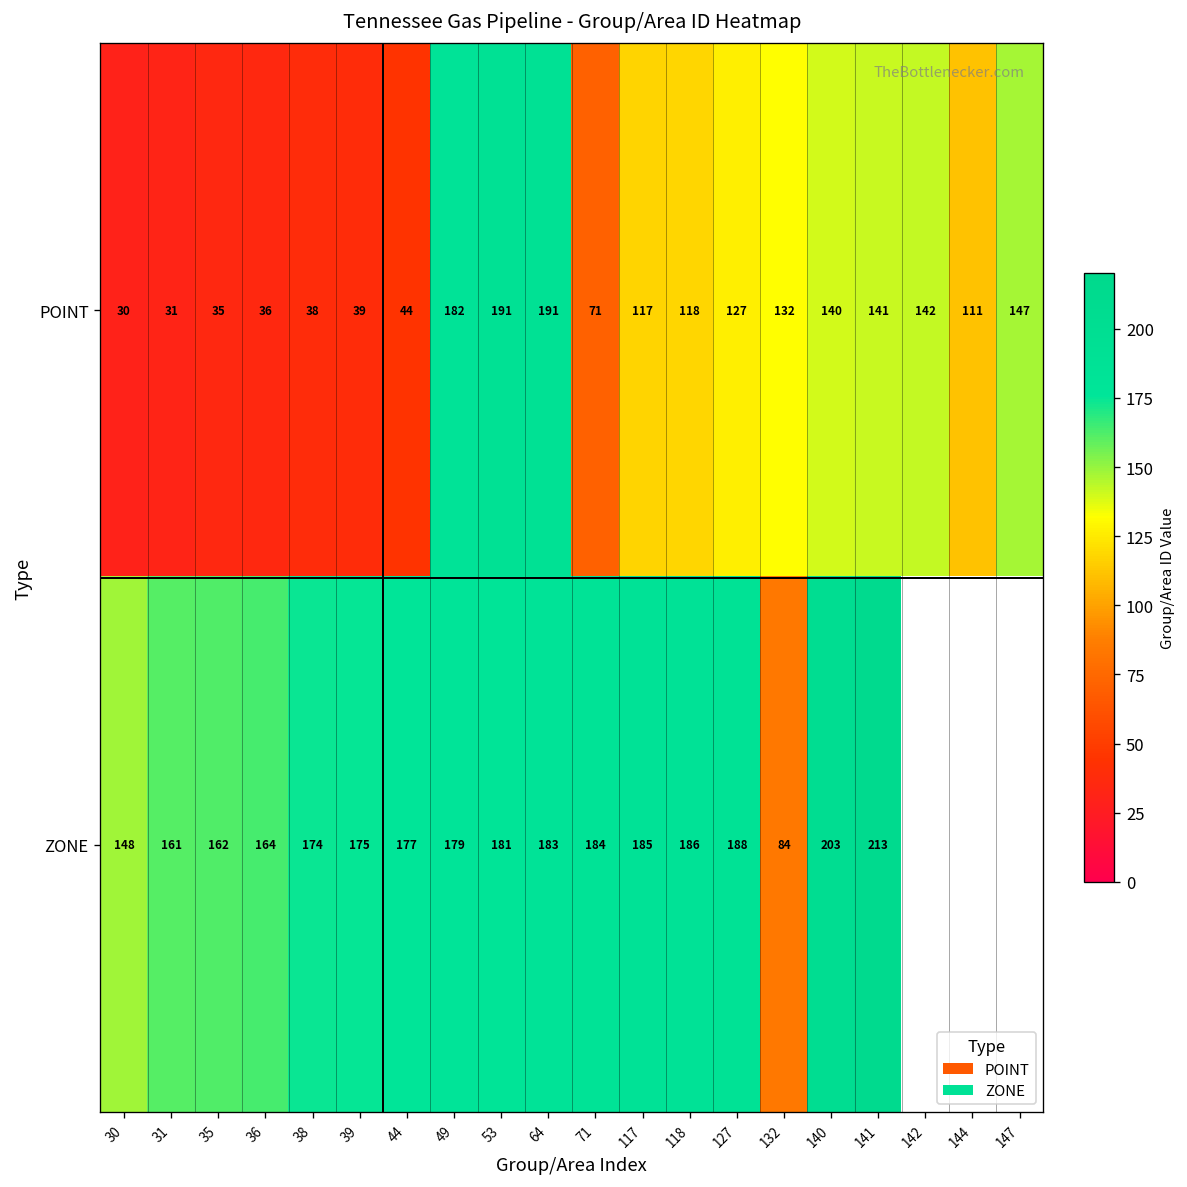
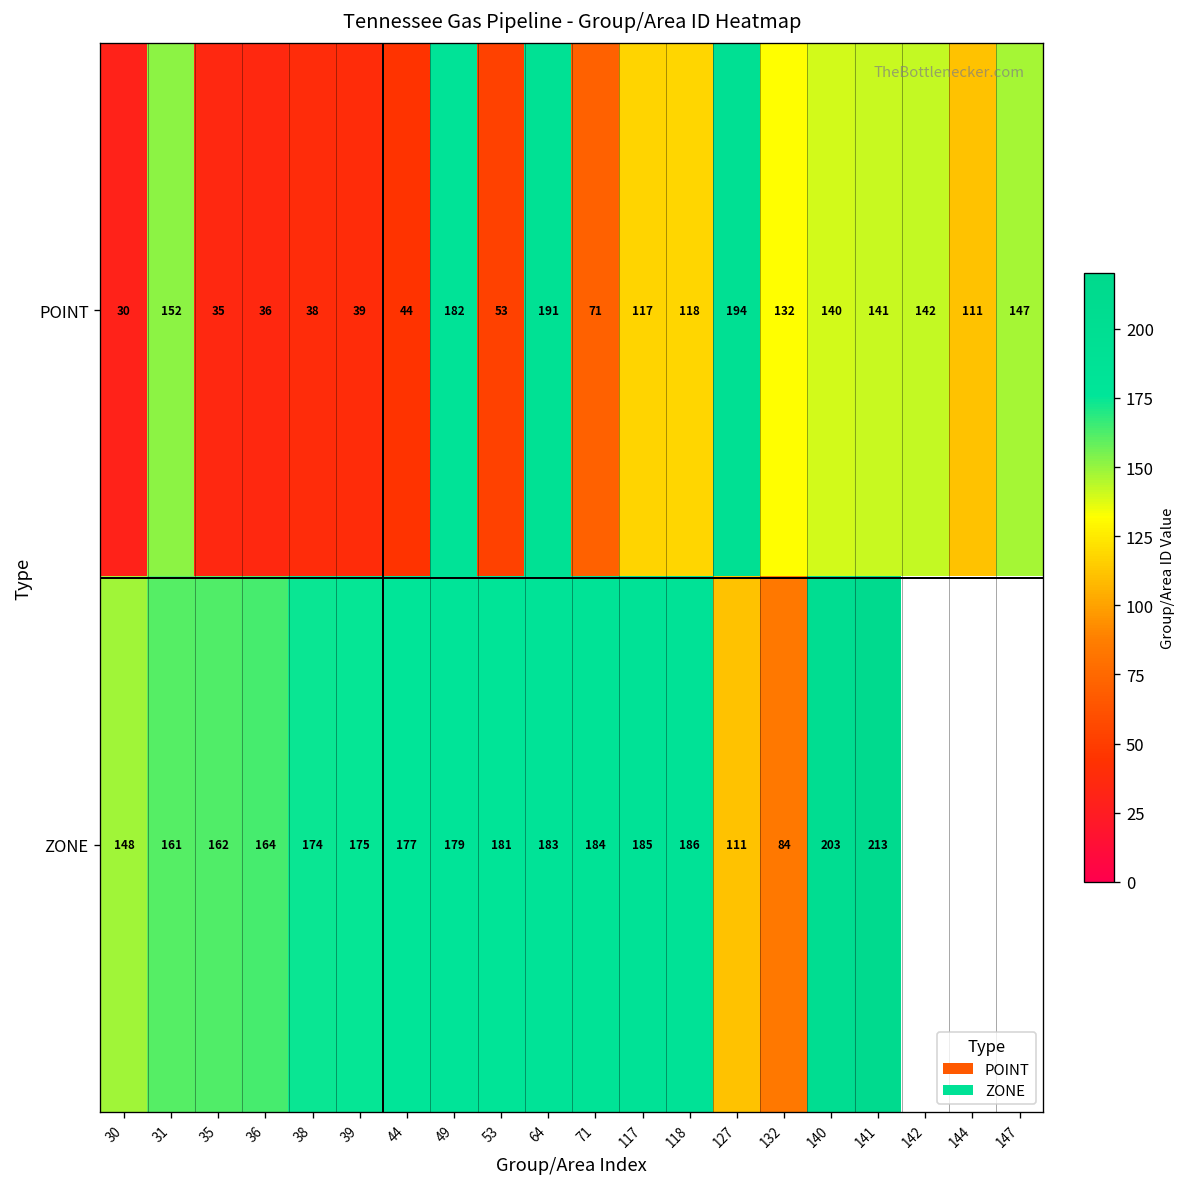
  {
    "POINT": {
      "30": 30,
-     "31": 31,
+     "31": 152,
      "35": 35,
      "36": 36,
      "38": 38,
      "39": 39,
      "44": 44,
      "49": 182,
-     "53": 191,
+     "53": 53,
      "64": 191,
      "71": 71,
      "117": 117,
      "118": 118,
-     "127": 127,
+     "127": 194,
      "132": 132,
      "140": 140,
      "141": 141,
      "144": 111,
      "147": 147
    },
    "ZONE": {
      "30": 148,
      "31": 161,
      "35": 162,
      "36": 164,
      "38": 174,
      "39": 175,
      "44": 177,
      "49": 179,
      "53": 181,
      "64": 183,
      "71": 184,
      "117": 185,
      "118": 186,
-     "127": 188,
+     "127": 111,
      "132": 84,
      "140": 203,
      "141": 213
    }
  }
